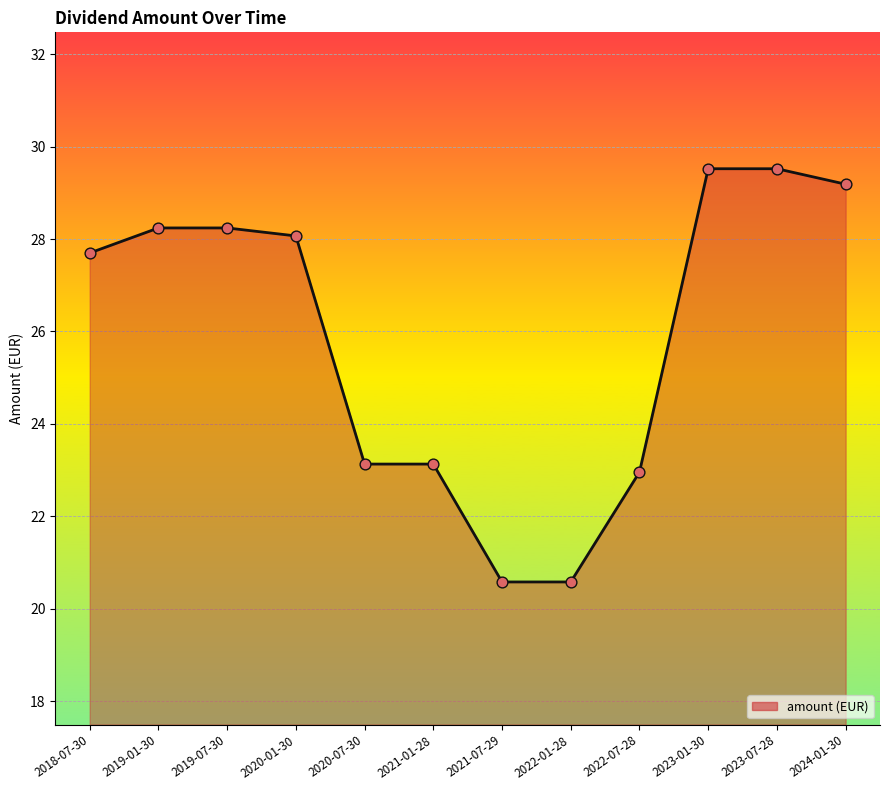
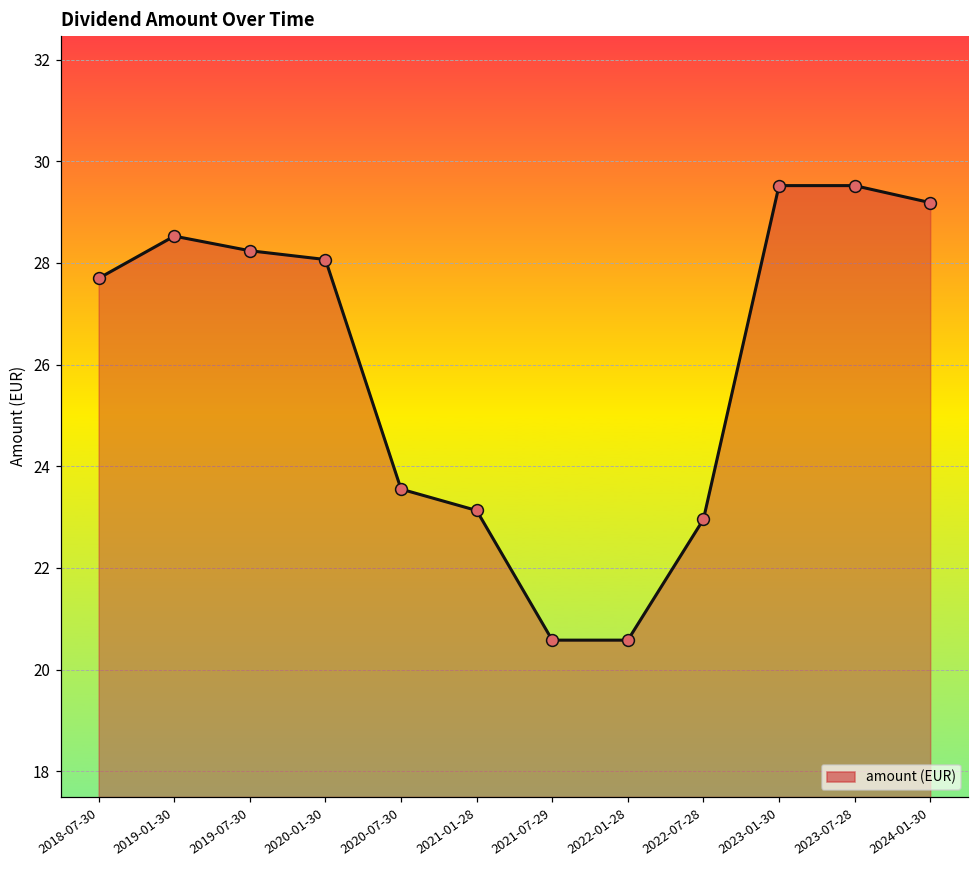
  {
    "2018-07-30": 27.7,
-   "2019-01-30": 28.2,
+   "2019-01-30": 28.5,
    "2019-07-30": 28.2,
    "2020-01-30": 28.1,
-   "2020-07-30": 23.1,
+   "2020-07-30": 23.6,
    "2021-01-28": 23.1,
    "2021-07-29": 20.6,
    "2022-01-28": 20.6,
    "2022-07-28": 23.0,
    "2023-01-30": 29.5,
    "2023-07-28": 29.5,
    "2024-01-30": 29.2
  }
